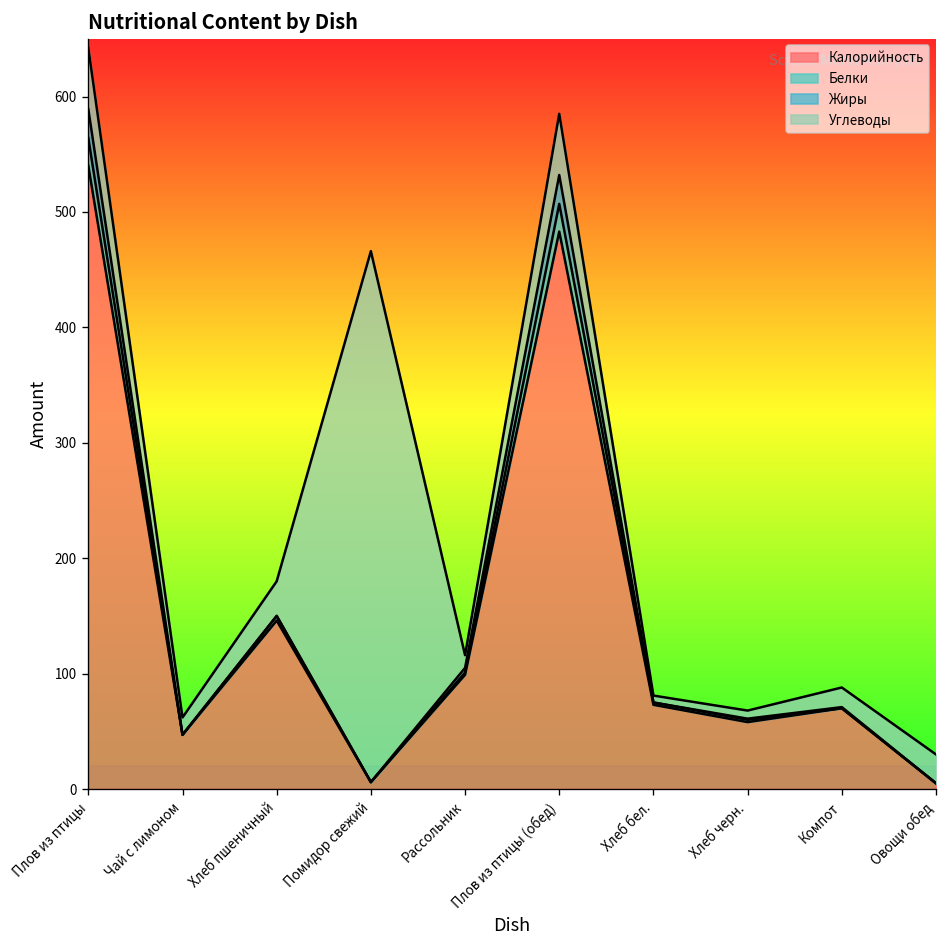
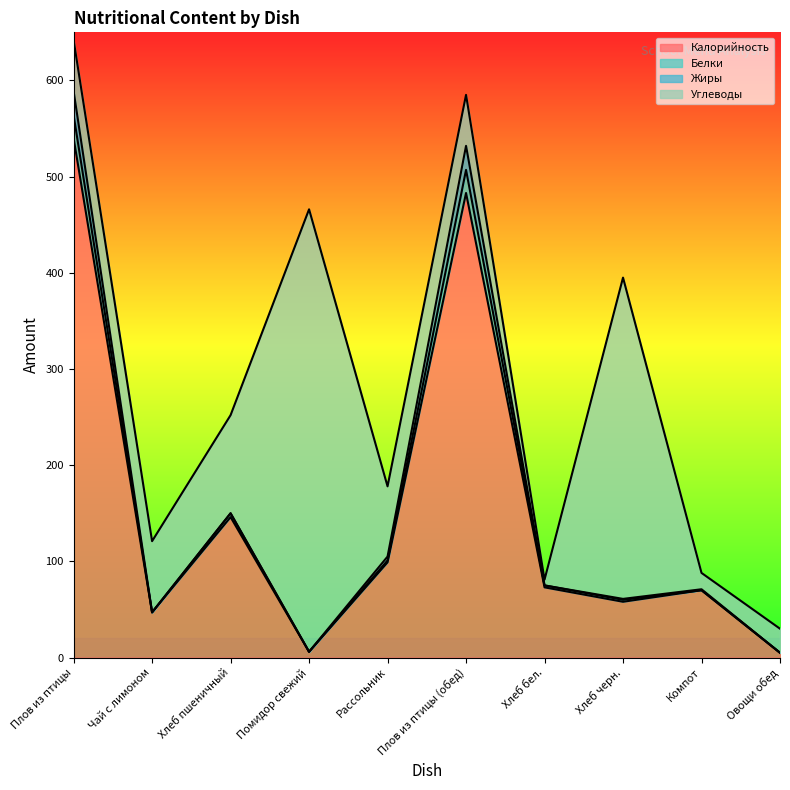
  {
    "Калорийность": {
      "Плов из птицы": 540,
      "Хлеб пшеничный": 150,
      "Плов из птицы (обед)": 480
    },
    "Углеводы": {
      "Плов из птицы": 50,
-     "Чай с лимоном": 20,
-     "Хлеб пшеничный": 30,
+     "Чай с лимоном": 70,
+     "Хлеб пшеничный": 100,
      "Помидор свежий": 460,
-     "Рассольник": 10,
+     "Рассольник": 70,
      "Плов из птицы (обед)": 50,
      "Хлеб бел.": 10,
-     "Хлеб черн.": 10,
+     "Хлеб черн.": 330,
      "Компот": 20,
      "Овощи обед": 30
    }
  }
